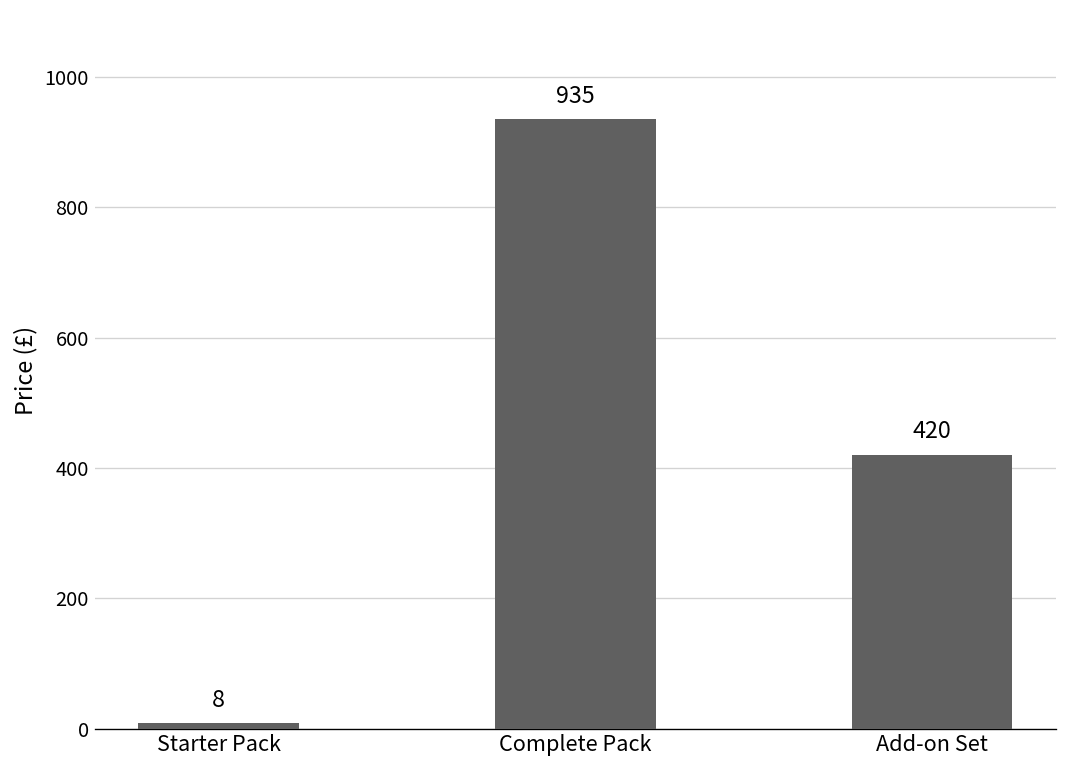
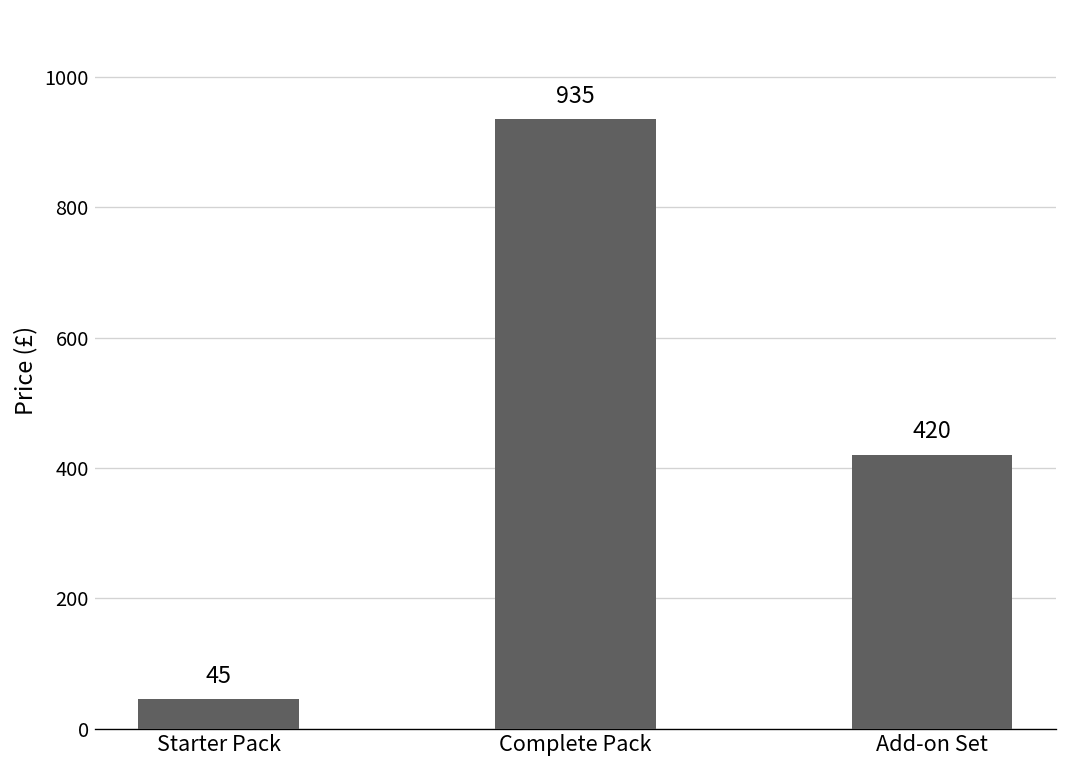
  {
-   "Starter Pack": 8,
+   "Starter Pack": 45,
    "Complete Pack": 935,
    "Add-on Set": 420
  }
